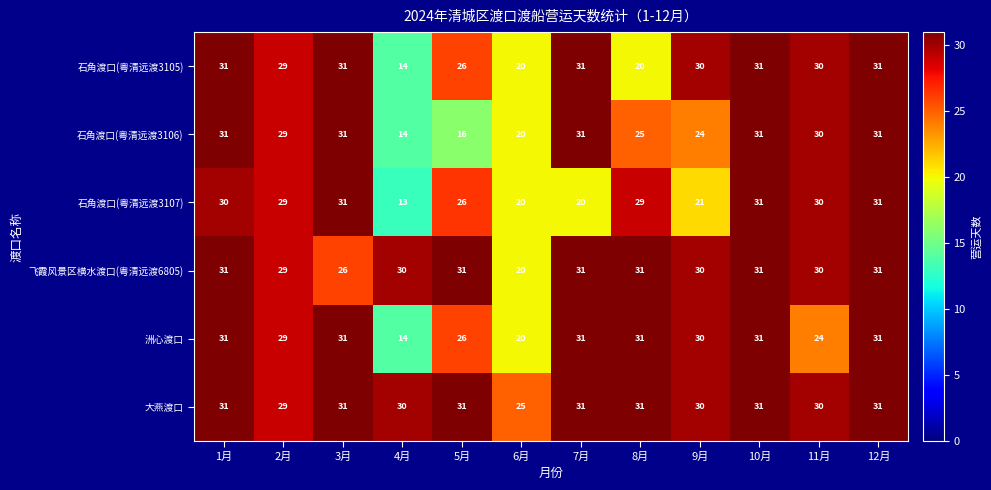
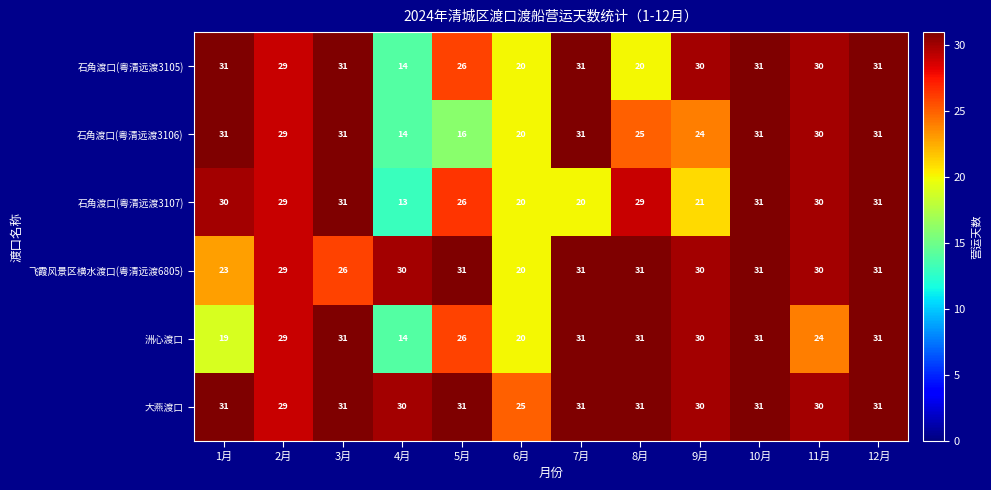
  {
    "石角渡口(粤清远渡3105)": {
      "1月": 31,
      "2月": 29,
      "3月": 31,
      "4月": 14,
      "5月": 26,
      "6月": 20,
      "7月": 31,
      "8月": 20,
      "9月": 30,
      "10月": 31,
      "11月": 30,
      "12月": 31
    },
    "石角渡口(粤清远渡3106)": {
      "1月": 31,
      "2月": 29,
      "3月": 31,
      "4月": 14,
      "5月": 16,
      "6月": 20,
      "7月": 31,
      "8月": 25,
      "9月": 24,
      "10月": 31,
      "11月": 30,
      "12月": 31
    },
    "石角渡口(粤清远渡3107)": {
      "1月": 30,
      "2月": 29,
      "3月": 31,
      "4月": 13,
      "5月": 26,
      "6月": 20,
      "7月": 20,
      "8月": 29,
      "9月": 21,
      "10月": 31,
      "11月": 30,
      "12月": 31
    },
    "飞霞风景区横水渡口(粤清远渡6805)": {
-     "1月": 31,
+     "1月": 23,
      "2月": 29,
      "3月": 26,
      "4月": 30,
      "5月": 31,
      "6月": 20,
      "7月": 31,
      "8月": 31,
      "9月": 30,
      "10月": 31,
      "11月": 30,
      "12月": 31
    },
    "洲心渡口": {
-     "1月": 31,
+     "1月": 19,
      "2月": 29,
      "3月": 31,
      "4月": 14,
      "5月": 26,
      "6月": 20,
      "7月": 31,
      "8月": 31,
      "9月": 30,
      "10月": 31,
      "11月": 24,
      "12月": 31
    },
    "大燕渡口": {
      "1月": 31,
      "2月": 29,
      "3月": 31,
      "4月": 30,
      "5月": 31,
      "6月": 25,
      "7月": 31,
      "8月": 31,
      "9月": 30,
      "10月": 31,
      "11月": 30,
      "12月": 31
    }
  }
